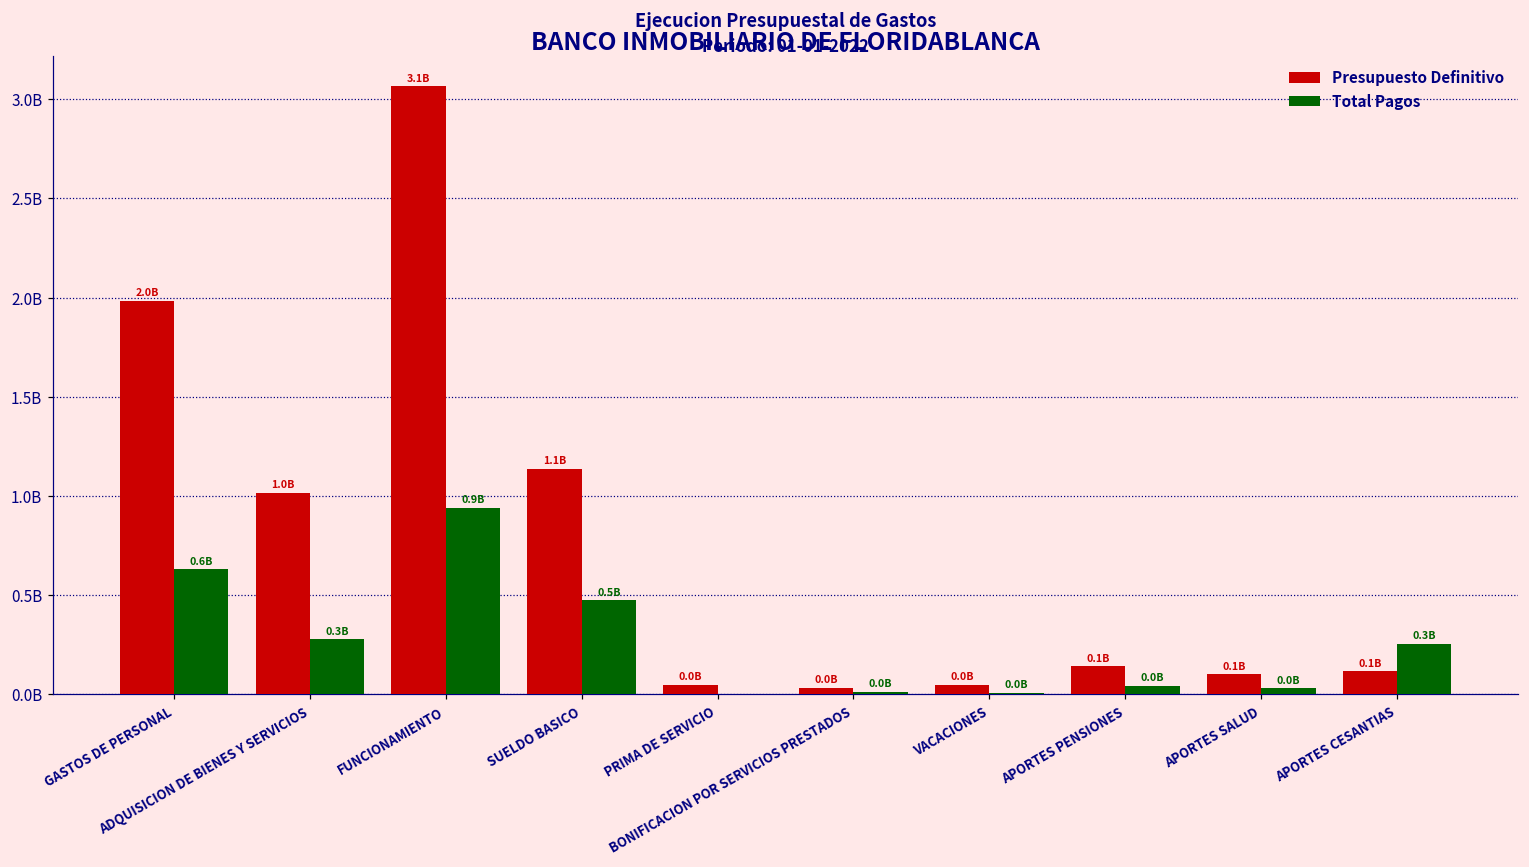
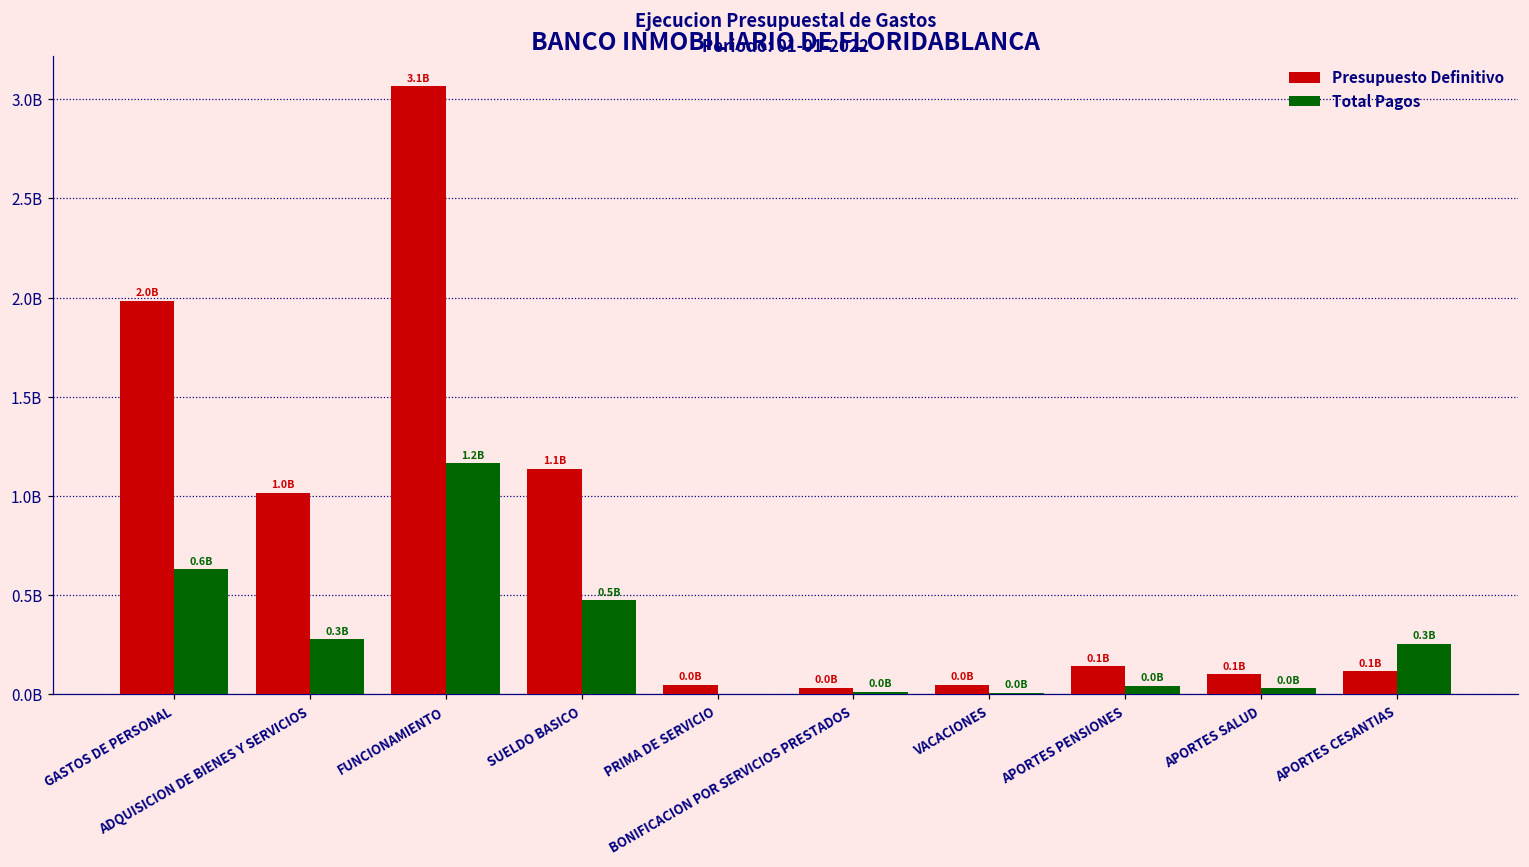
  {
    "Presupuesto Definitivo": {
      "GASTOS DE PERSONAL": "2.0B",
      "ADQUISICION DE BIENES Y SERVICIOS": "1.0B",
      "FUNCIONAMIENTO": "3.1B",
      "SUELDO BASICO": "1.1B",
      "APORTES PENSIONES": "0.1B",
      "APORTES SALUD": "0.1B",
      "APORTES CESANTIAS": "0.1B"
    },
    "Total Pagos": {
      "GASTOS DE PERSONAL": "0.6B",
      "ADQUISICION DE BIENES Y SERVICIOS": "0.3B",
-     "FUNCIONAMIENTO": "0.9B",
+     "FUNCIONAMIENTO": "1.2B",
      "SUELDO BASICO": "0.5B",
      "APORTES CESANTIAS": "0.3B"
    }
  }
